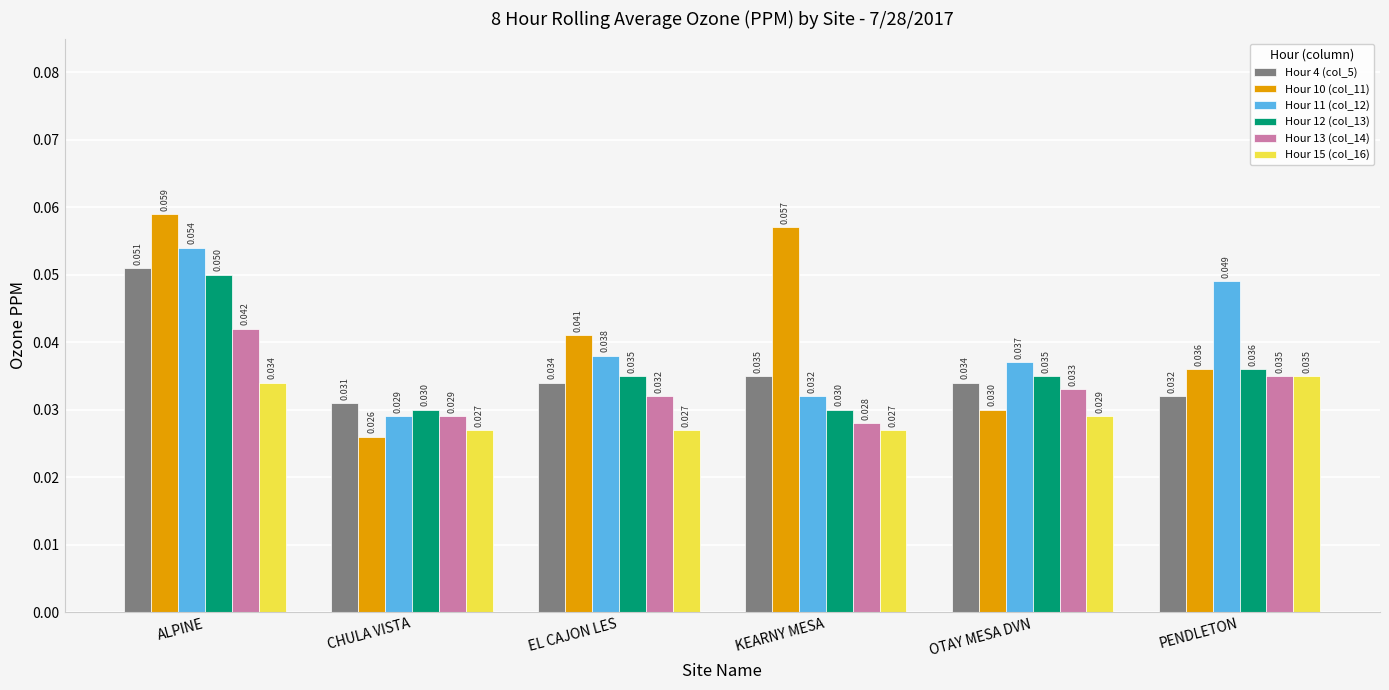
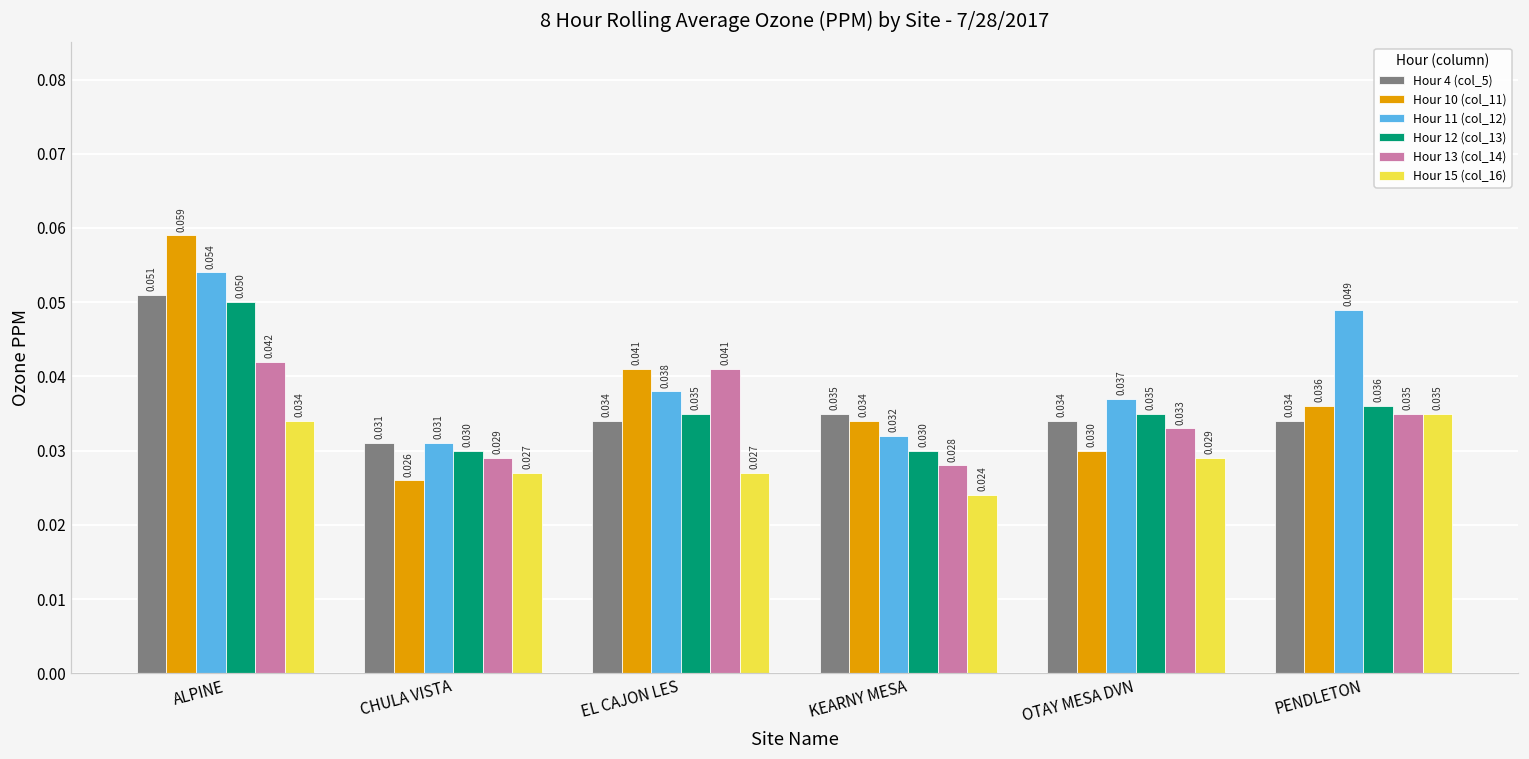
  {
    "Hour 4 (col_5)": {
      "ALPINE": 0.051,
      "CHULA VISTA": 0.031,
      "EL CAJON LES": 0.034,
      "KEARNY MESA": 0.035,
      "OTAY MESA DVN": 0.034,
-     "PENDLETON": 0.032
+     "PENDLETON": 0.034
    },
    "Hour 10 (col_11)": {
      "ALPINE": 0.059,
      "CHULA VISTA": 0.026,
      "EL CAJON LES": 0.041,
-     "KEARNY MESA": 0.057,
+     "KEARNY MESA": 0.034,
      "OTAY MESA DVN": 0.030,
      "PENDLETON": 0.036
    },
    "Hour 11 (col_12)": {
      "ALPINE": 0.054,
-     "CHULA VISTA": 0.029,
+     "CHULA VISTA": 0.031,
      "EL CAJON LES": 0.038,
      "KEARNY MESA": 0.032,
      "OTAY MESA DVN": 0.037,
      "PENDLETON": 0.049
    },
    "Hour 12 (col_13)": {
      "ALPINE": 0.050,
      "CHULA VISTA": 0.030,
      "EL CAJON LES": 0.035,
      "KEARNY MESA": 0.030,
      "OTAY MESA DVN": 0.035,
      "PENDLETON": 0.036
    },
    "Hour 13 (col_14)": {
      "ALPINE": 0.042,
      "CHULA VISTA": 0.029,
-     "EL CAJON LES": 0.032,
+     "EL CAJON LES": 0.041,
      "KEARNY MESA": 0.028,
      "OTAY MESA DVN": 0.033,
      "PENDLETON": 0.035
    },
    "Hour 15 (col_16)": {
      "ALPINE": 0.034,
      "CHULA VISTA": 0.027,
      "EL CAJON LES": 0.027,
-     "KEARNY MESA": 0.027,
+     "KEARNY MESA": 0.024,
      "OTAY MESA DVN": 0.029,
      "PENDLETON": 0.035
    }
  }
